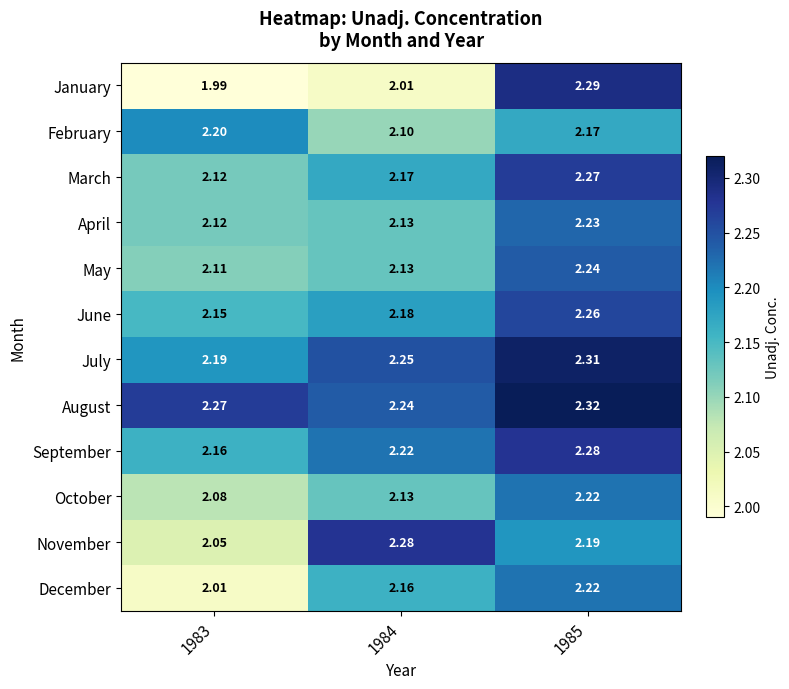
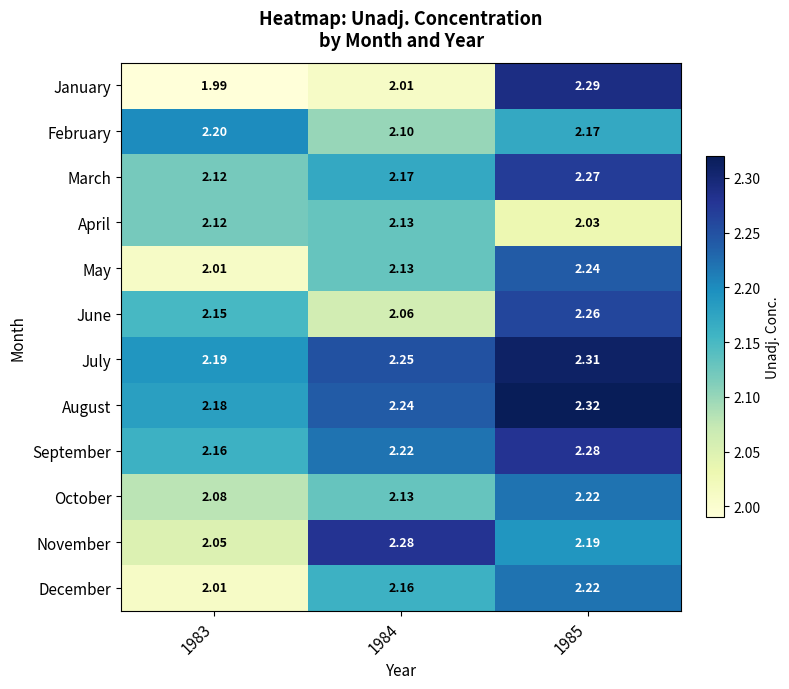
  {
    "January": {
      "1983": 1.99,
      "1984": 2.01,
      "1985": 2.29
    },
    "February": {
      "1983": 2.20,
      "1984": 2.10,
      "1985": 2.17
    },
    "March": {
      "1983": 2.12,
      "1984": 2.17,
      "1985": 2.27
    },
    "April": {
      "1983": 2.12,
      "1984": 2.13,
-     "1985": 2.23
+     "1985": 2.03
    },
    "May": {
-     "1983": 2.11,
+     "1983": 2.01,
      "1984": 2.13,
      "1985": 2.24
    },
    "June": {
      "1983": 2.15,
-     "1984": 2.18,
+     "1984": 2.06,
      "1985": 2.26
    },
    "July": {
      "1983": 2.19,
      "1984": 2.25,
      "1985": 2.31
    },
    "August": {
-     "1983": 2.27,
+     "1983": 2.18,
      "1984": 2.24,
      "1985": 2.32
    },
    "September": {
      "1983": 2.16,
      "1984": 2.22,
      "1985": 2.28
    },
    "October": {
      "1983": 2.08,
      "1984": 2.13,
      "1985": 2.22
    },
    "November": {
      "1983": 2.05,
      "1984": 2.28,
      "1985": 2.19
    },
    "December": {
      "1983": 2.01,
      "1984": 2.16,
      "1985": 2.22
    }
  }
